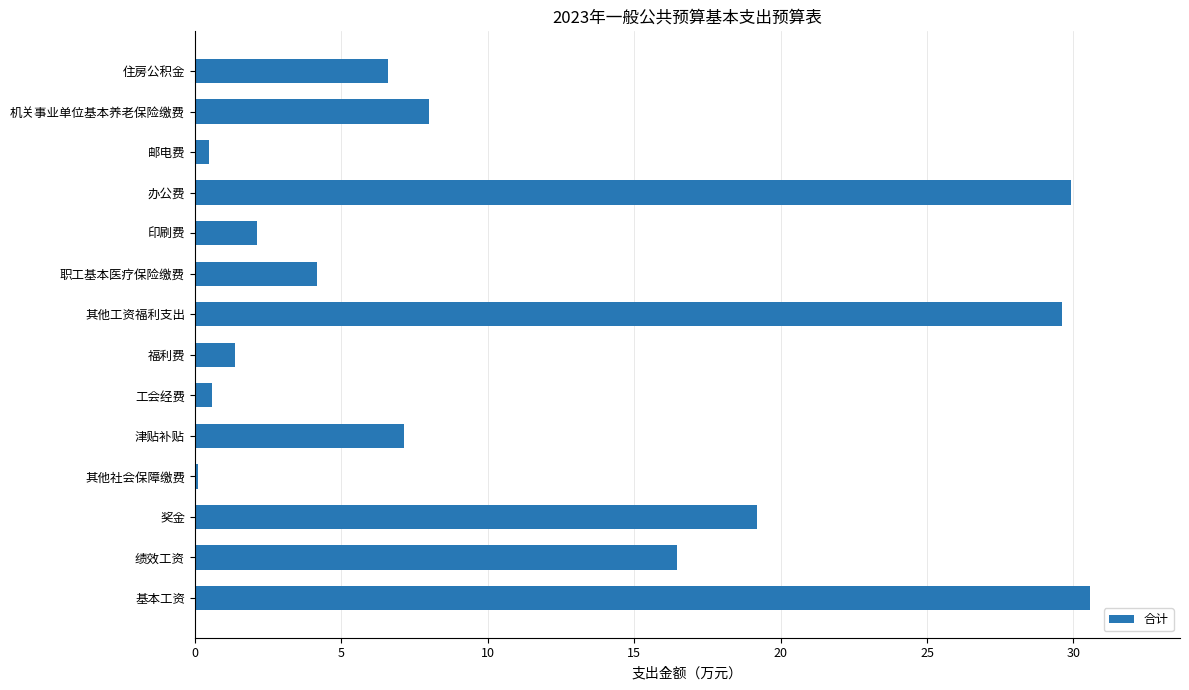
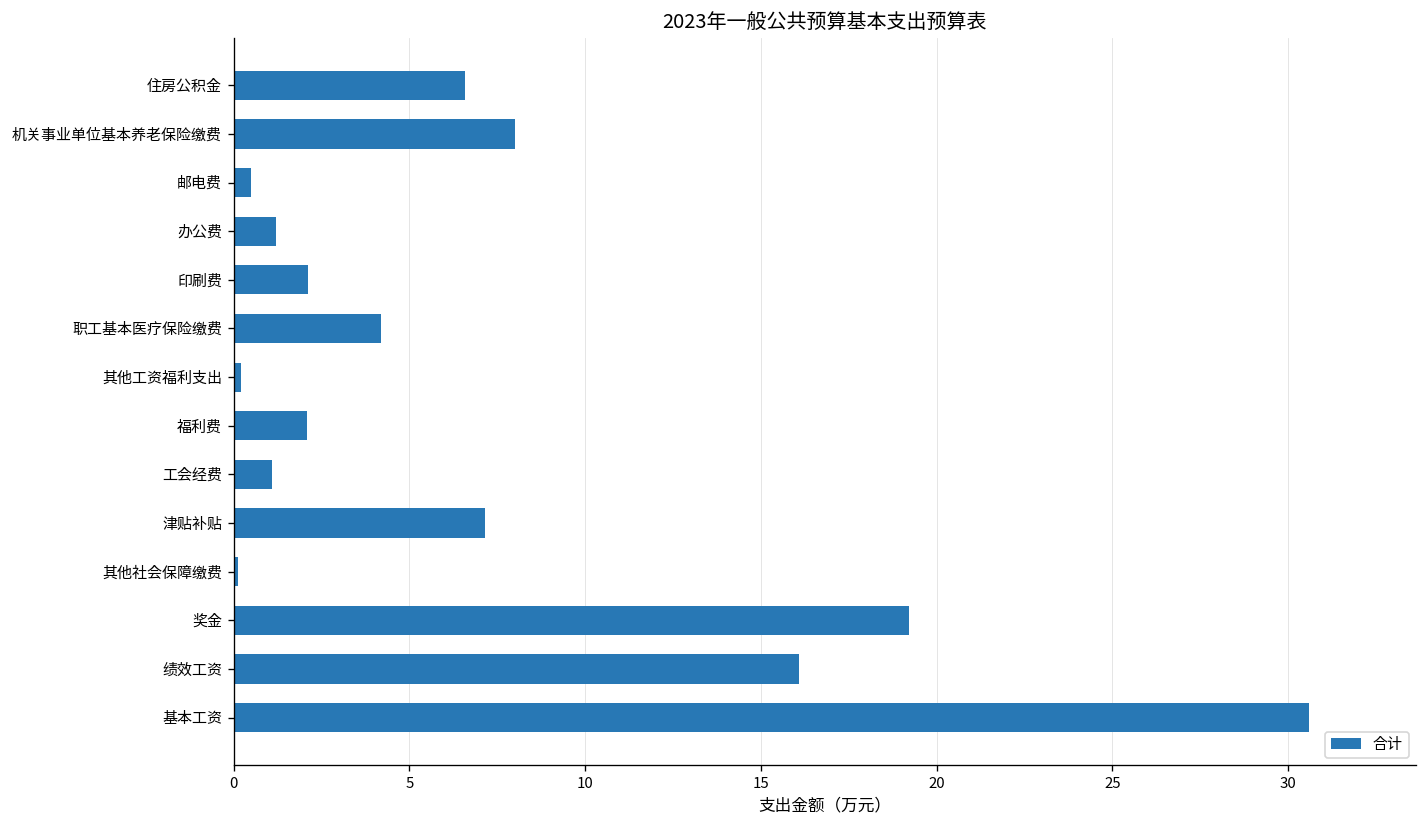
  {
    "住房公积金": 6.6,
    "机关事业单位基本养老保险缴费": 8.0,
    "邮电费": 0.5,
-   "办公费": 29.9,
+   "办公费": 1.2,
    "印刷费": 2.1,
    "职工基本医疗保险缴费": 4.2,
-   "其他工资福利支出": 29.6,
-   "福利费": 1.4,
-   "工会经费": 0.6,
+   "其他工资福利支出": 0.2,
+   "福利费": 2.1,
+   "工会经费": 1.1,
    "津贴补贴": 7.2,
    "其他社会保障缴费": 0.1,
    "奖金": 19.2,
-   "绩效工资": 16.5,
+   "绩效工资": 16.1,
    "基本工资": 30.6
  }
